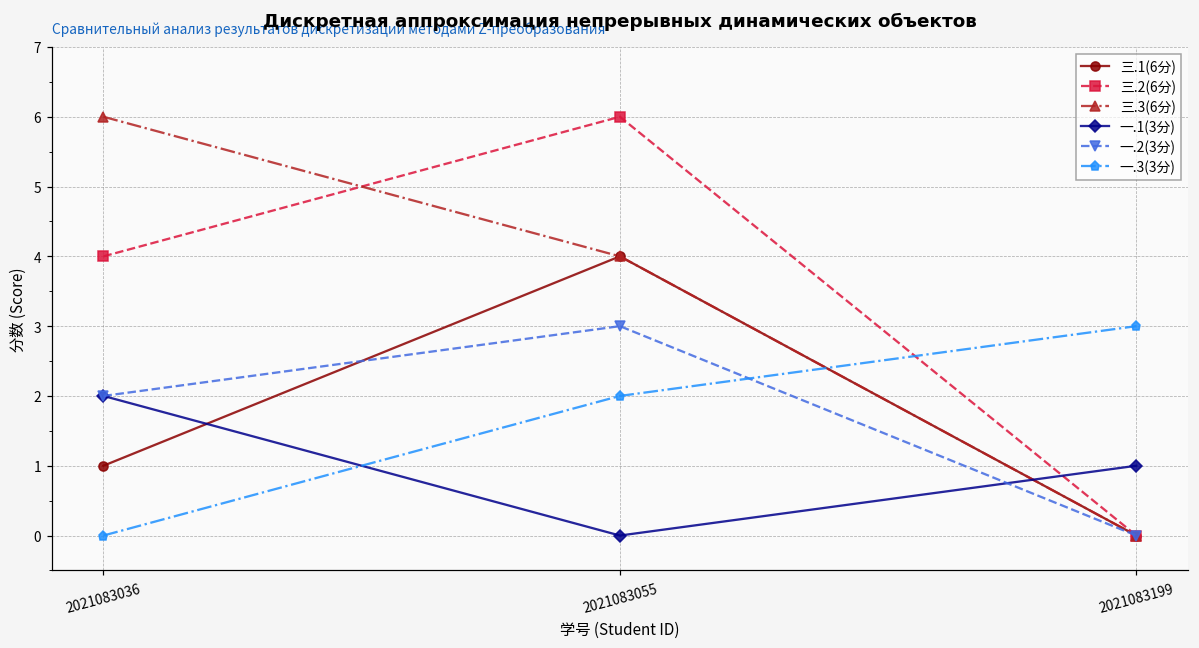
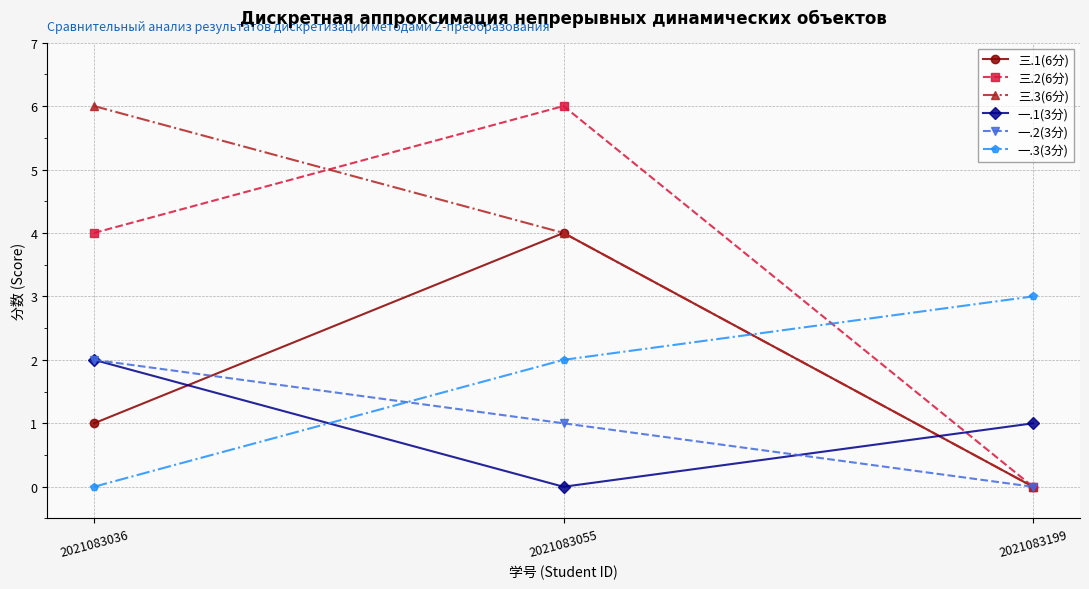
  {
    "三.1(6分)": {
      "2021083036": 1
    },
    "一.1(3分)": {
      "2021083055": 0,
      "2021083199": 1
    },
    "一.2(3分)": {
-     "2021083055": 3
+     "2021083055": 1
    },
    "一.3(3分)": {
      "2021083036": 0,
      "2021083055": 2,
      "2021083199": 3
    }
  }
